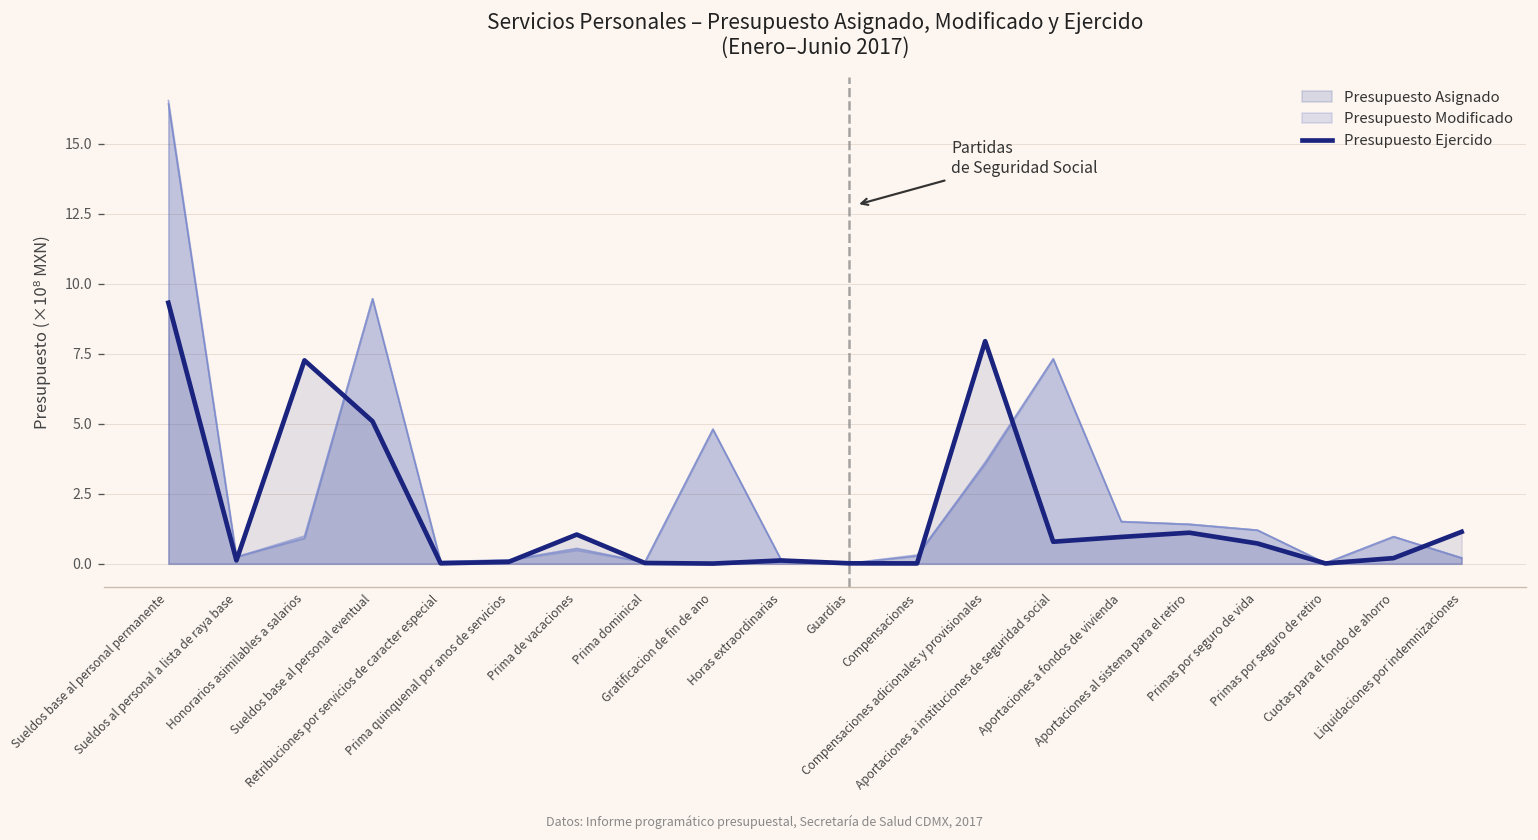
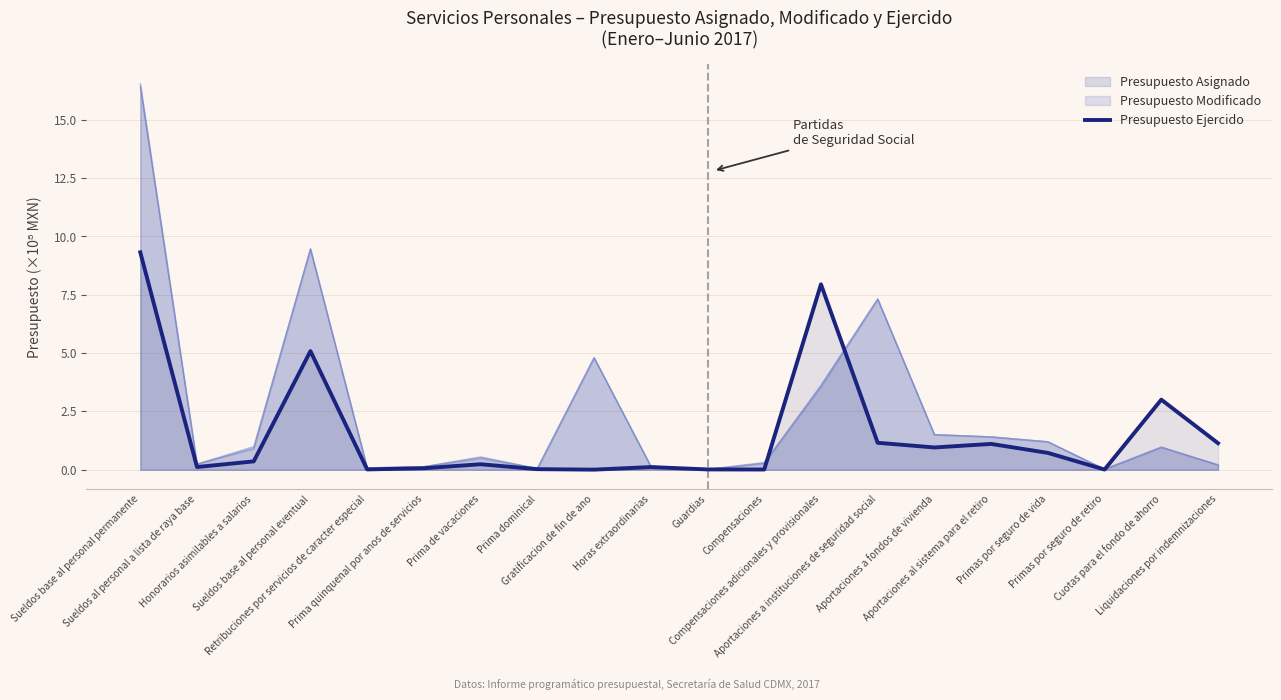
  {
    "Presupuesto Ejercido": {
      "Sueldos base al personal permanente": 9.3,
      "Sueldos al personal a lista de raya base": 0.1,
-     "Honorarios asimilables a salarios": 7.3,
+     "Honorarios asimilables a salarios": 0.4,
      "Sueldos base al personal eventual": 5.1,
-     "Prima de vacaciones": 1.0,
+     "Prima de vacaciones": 0.2,
      "Gratificacion de fin de ano": 0.0,
      "Compensaciones": 0.0,
      "Compensaciones adicionales y provisionales": 7.9,
-     "Aportaciones a instituciones de seguridad social": 0.8,
+     "Aportaciones a instituciones de seguridad social": 1.2,
      "Aportaciones a fondos de vivienda": 1.0,
      "Aportaciones al sistema para el retiro": 1.1,
      "Primas por seguro de vida": 0.7,
-     "Cuotas para el fondo de ahorro": 0.2,
+     "Cuotas para el fondo de ahorro": 3.0,
      "Liquidaciones por indemnizaciones": 1.1
    }
  }
